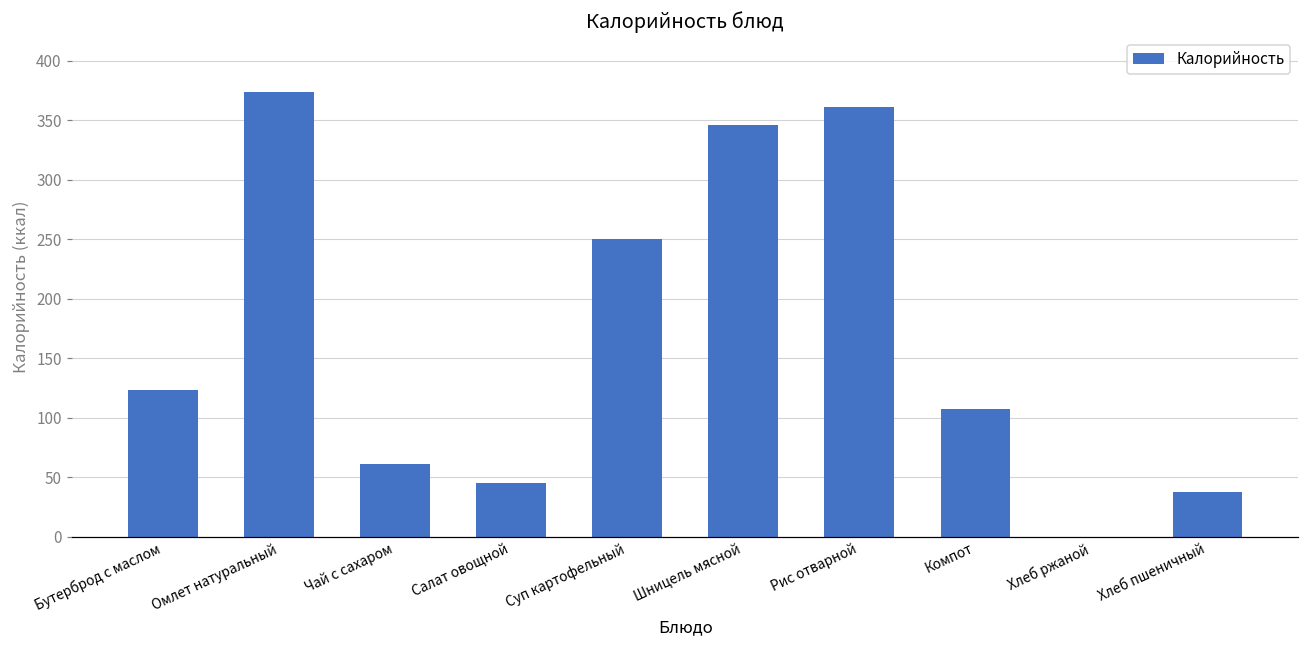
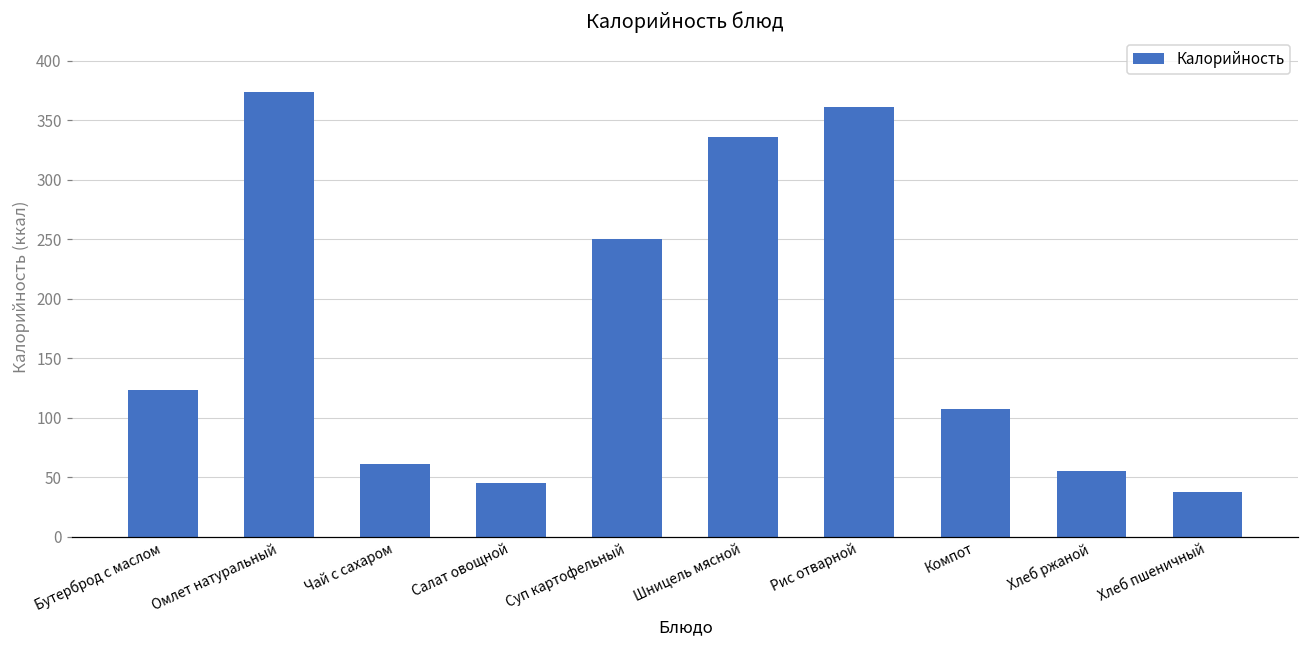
  {
    "Бутерброд с маслом": 123,
    "Омлет натуральный": 373,
    "Чай с сахаром": 61,
    "Салат овощной": 45,
    "Суп картофельный": 250,
-   "Шницель мясной": 346,
+   "Шницель мясной": 336,
    "Рис отварной": 361,
    "Компот": 107,
-   "Хлеб ржаной": 0,
+   "Хлеб ржаной": 55,
    "Хлеб пшеничный": 38
  }
